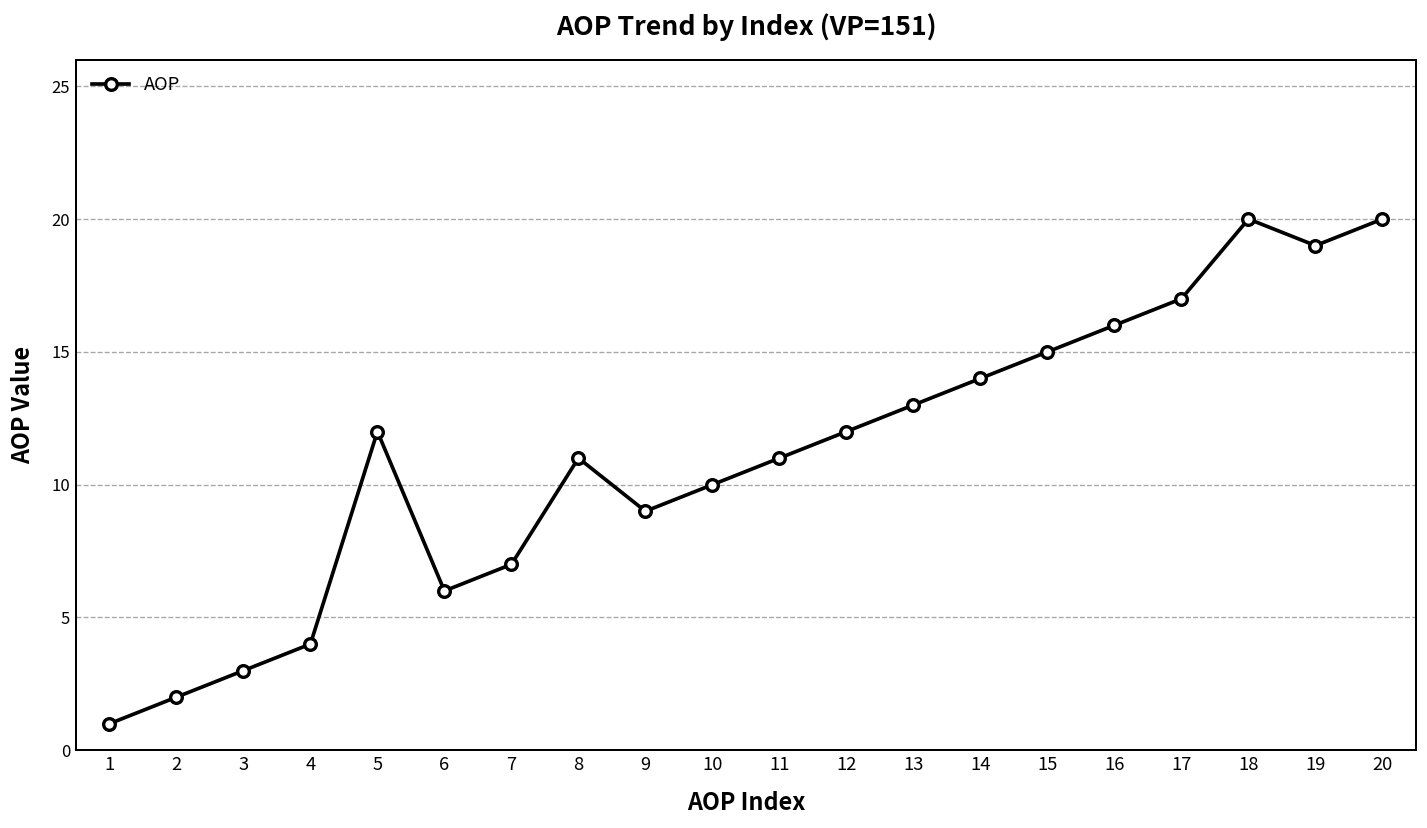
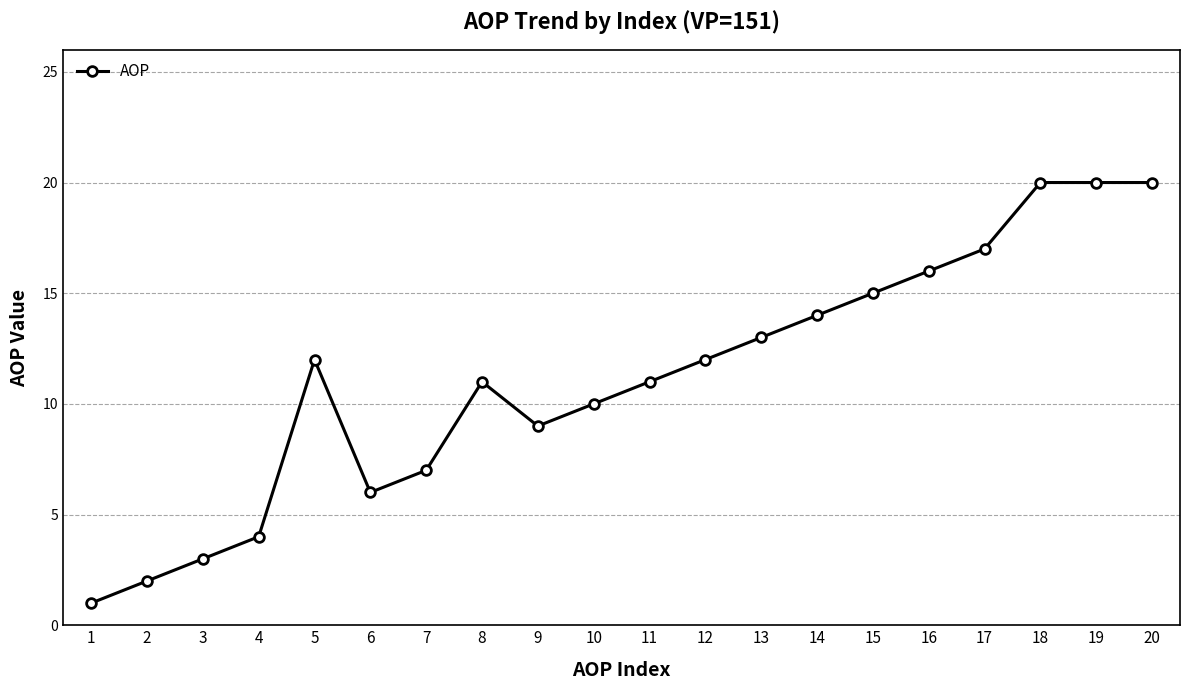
  {
    "1": 1,
    "2": 2,
    "3": 3,
    "4": 4,
    "5": 12,
    "6": 6,
    "7": 7,
    "8": 11,
    "9": 9,
    "10": 10,
    "11": 11,
    "12": 12,
    "13": 13,
    "14": 14,
    "15": 15,
    "16": 16,
    "17": 17,
    "18": 20,
-   "19": 19,
+   "19": 20,
    "20": 20
  }
